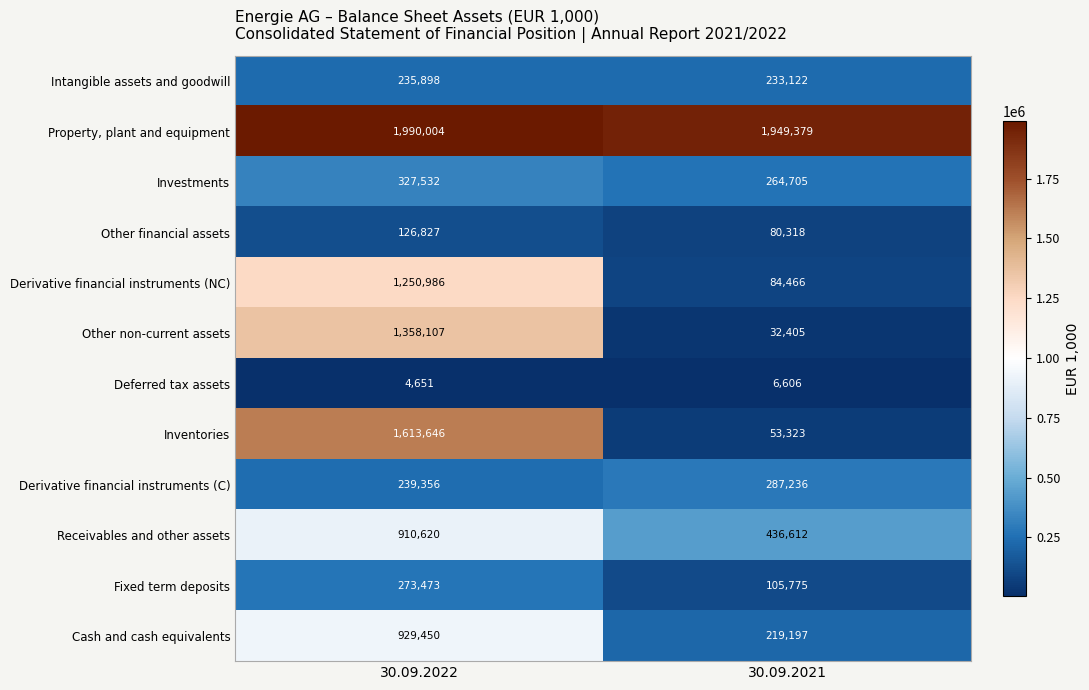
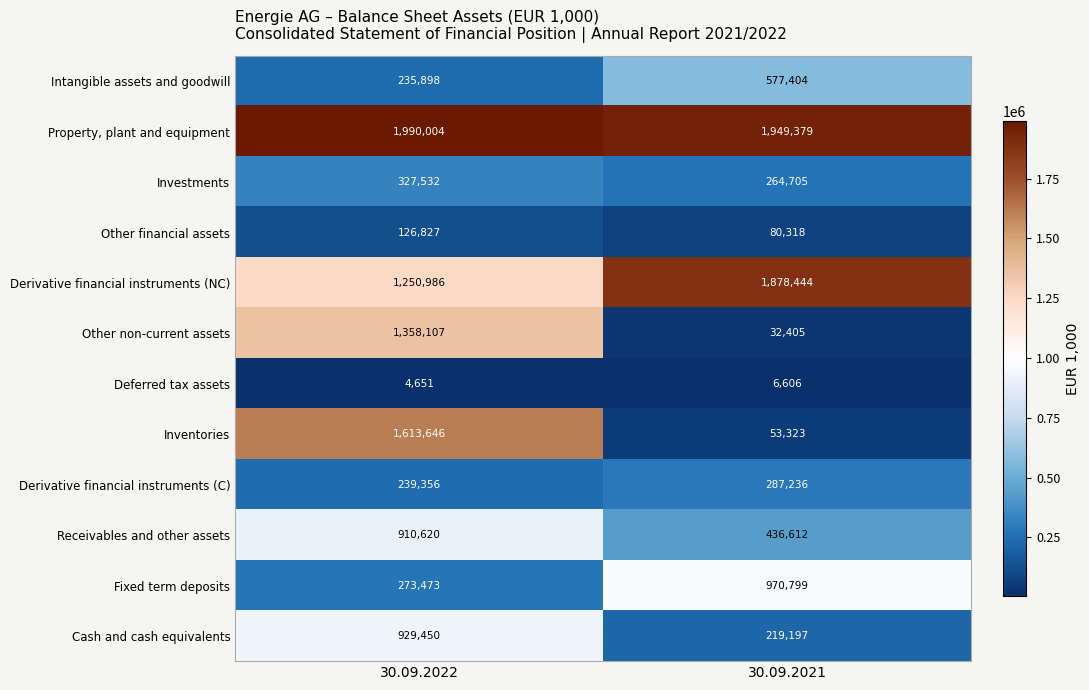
  {
    "Intangible assets and goodwill": {
      "30.09.2022": "235,898",
-     "30.09.2021": "233,122"
+     "30.09.2021": "577,404"
    },
    "Property, plant and equipment": {
      "30.09.2022": "1,990,004",
      "30.09.2021": "1,949,379"
    },
    "Investments": {
      "30.09.2022": "327,532",
      "30.09.2021": "264,705"
    },
    "Other financial assets": {
      "30.09.2022": "126,827",
      "30.09.2021": "80,318"
    },
    "Derivative financial instruments (NC)": {
      "30.09.2022": "1,250,986",
-     "30.09.2021": "84,466"
+     "30.09.2021": "1,878,444"
    },
    "Other non-current assets": {
      "30.09.2022": "1,358,107",
      "30.09.2021": "32,405"
    },
    "Deferred tax assets": {
      "30.09.2022": "4,651",
      "30.09.2021": "6,606"
    },
    "Inventories": {
      "30.09.2022": "1,613,646",
      "30.09.2021": "53,323"
    },
    "Derivative financial instruments (C)": {
      "30.09.2022": "239,356",
      "30.09.2021": "287,236"
    },
    "Receivables and other assets": {
      "30.09.2022": "910,620",
      "30.09.2021": "436,612"
    },
    "Fixed term deposits": {
      "30.09.2022": "273,473",
-     "30.09.2021": "105,775"
+     "30.09.2021": "970,799"
    },
    "Cash and cash equivalents": {
      "30.09.2022": "929,450",
      "30.09.2021": "219,197"
    }
  }
